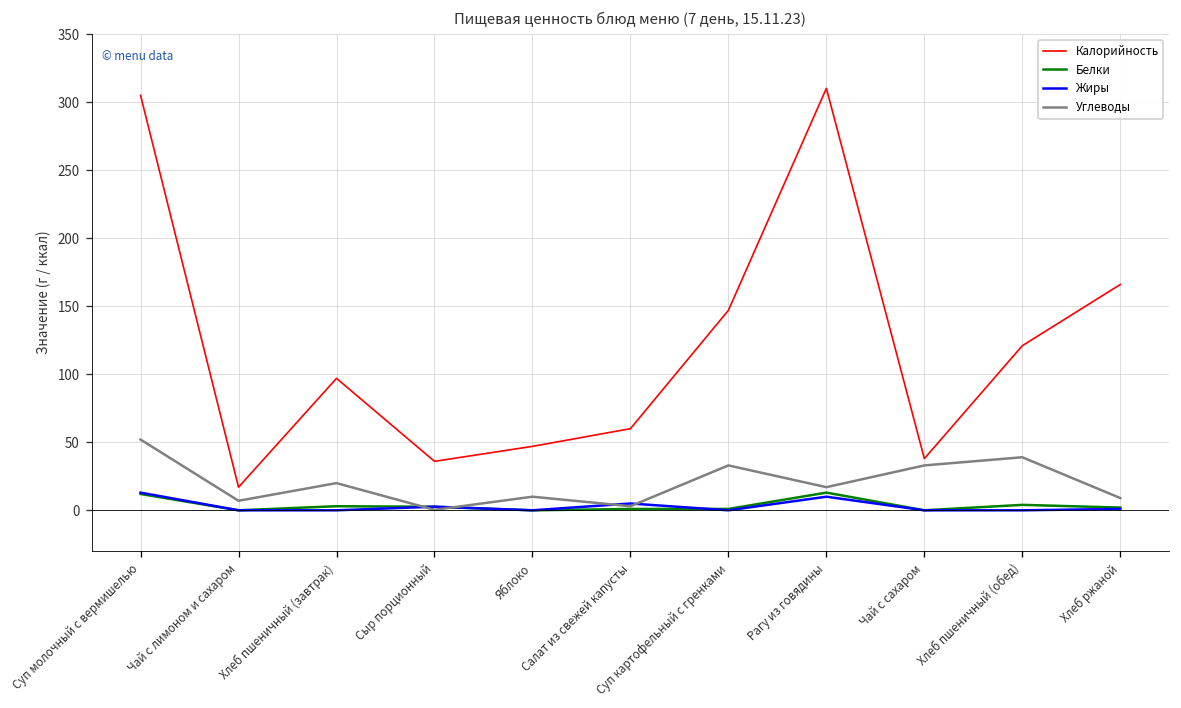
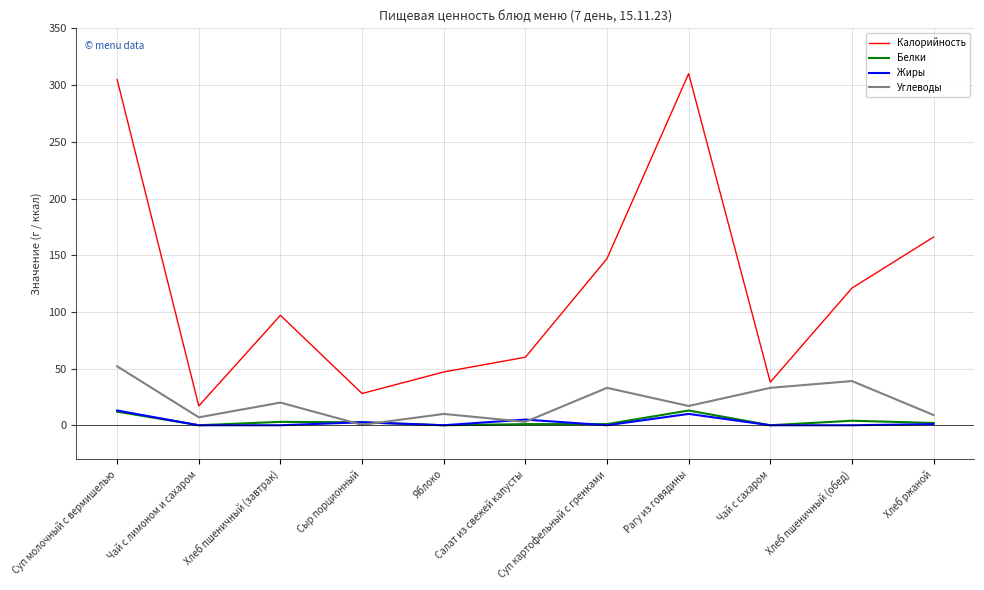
  {
    "Калорийность": {
      "Суп молочный с вермишелью": 305,
      "Чай с лимоном и сахаром": 17,
      "Хлеб пшеничный (завтрак)": 97,
-     "Сыр порционный": 36,
+     "Сыр порционный": 28,
      "Яблоко": 47,
      "Салат из свежей капусты": 60,
      "Суп картофельный с гренками": 147,
      "Рагу из говядины": 310,
      "Чай с сахаром": 38,
      "Хлеб пшеничный (обед)": 121,
      "Хлеб ржаной": 166
    },
    "Белки": {
      "Хлеб пшеничный (завтрак)": 3,
      "Рагу из говядины": 13,
      "Хлеб пшеничный (обед)": 4
    },
    "Жиры": {
      "Хлеб пшеничный (завтрак)": 0,
      "Рагу из говядины": 10,
      "Хлеб пшеничный (обед)": 0
    },
    "Углеводы": {
      "Суп молочный с вермишелью": 52,
      "Чай с лимоном и сахаром": 7,
      "Хлеб пшеничный (завтрак)": 20,
      "Сыр порционный": 0,
      "Яблоко": 10,
      "Суп картофельный с гренками": 33,
      "Рагу из говядины": 17,
      "Чай с сахаром": 33,
      "Хлеб пшеничный (обед)": 39,
      "Хлеб ржаной": 9
    }
  }
